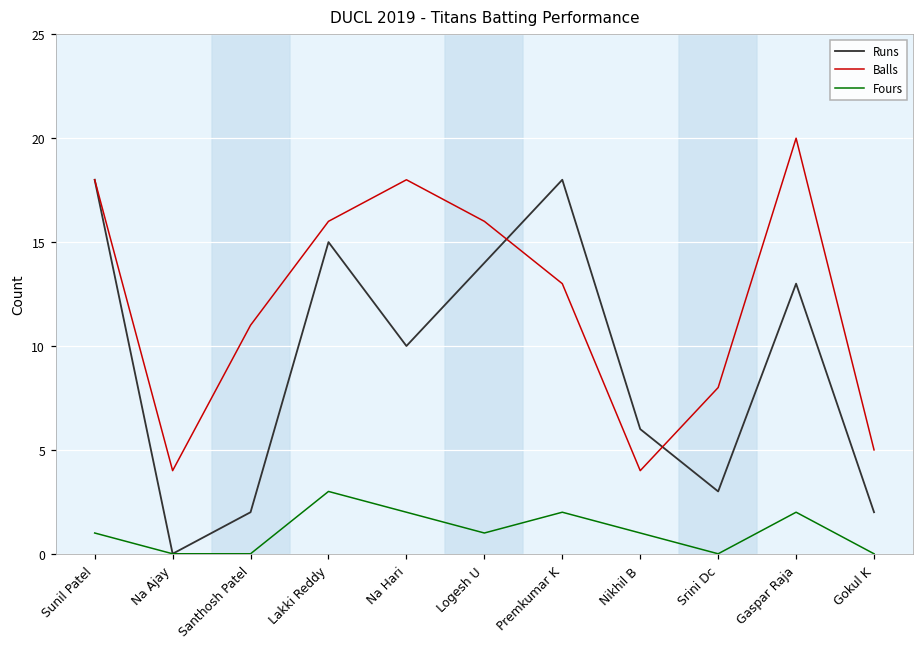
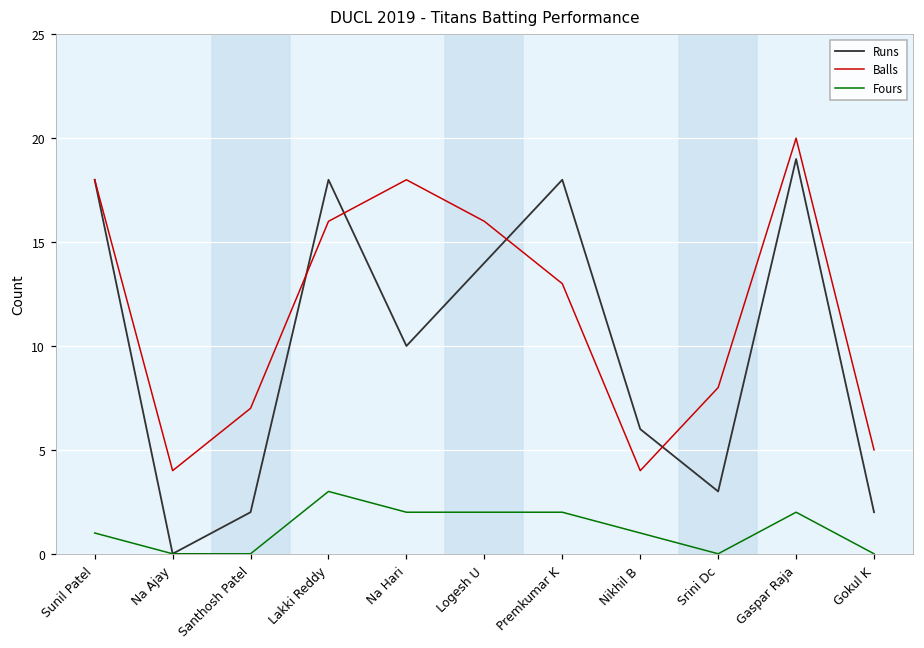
  {
    "Runs": {
      "Santhosh Patel": 2,
-     "Lakki Reddy": 15,
+     "Lakki Reddy": 18,
      "Na Hari": 10,
      "Logesh U": 14,
      "Premkumar K": 18,
      "Nikhil B": 6,
      "Srini Dc": 3,
-     "Gaspar Raja": 13,
+     "Gaspar Raja": 19,
      "Gokul K": 2
    },
    "Balls": {
      "Na Ajay": 4,
-     "Santhosh Patel": 11,
+     "Santhosh Patel": 7,
      "Lakki Reddy": 16,
      "Na Hari": 18,
      "Logesh U": 16,
      "Premkumar K": 13,
      "Nikhil B": 4,
      "Srini Dc": 8,
      "Gaspar Raja": 20,
      "Gokul K": 5
    },
    "Fours": {
      "Sunil Patel": 1,
      "Santhosh Patel": 0,
      "Lakki Reddy": 3,
      "Na Hari": 2,
-     "Logesh U": 1,
+     "Logesh U": 2,
      "Premkumar K": 2,
      "Nikhil B": 1,
      "Srini Dc": 0,
      "Gaspar Raja": 2,
      "Gokul K": 0
    }
  }
